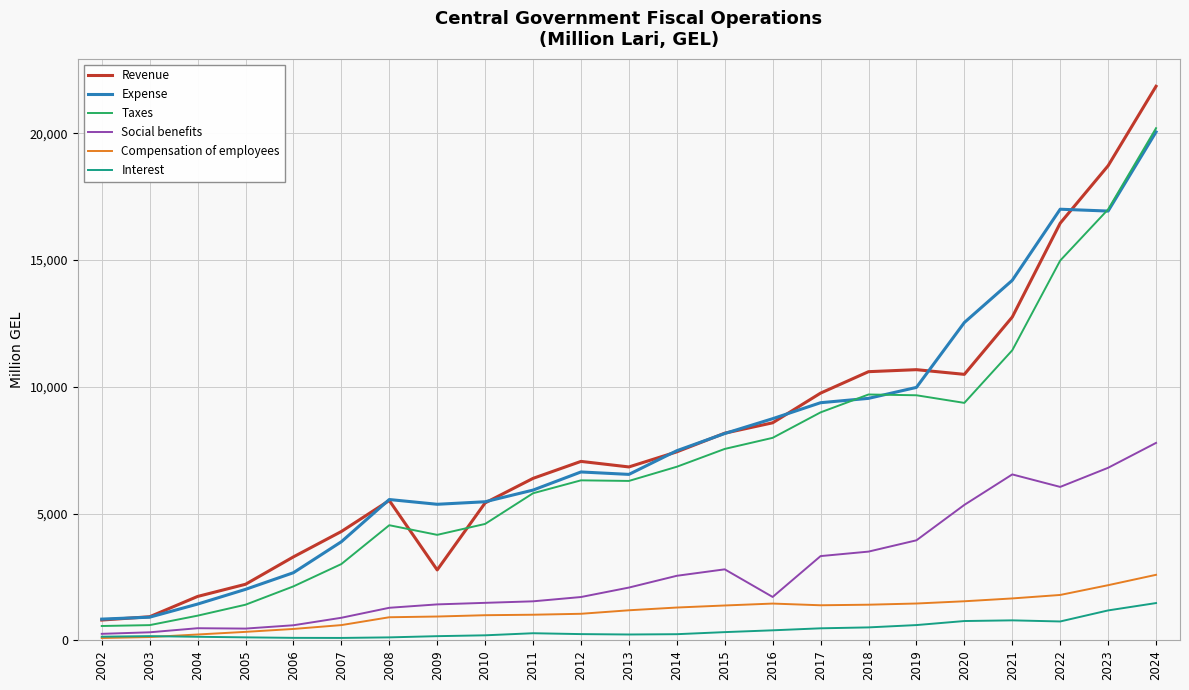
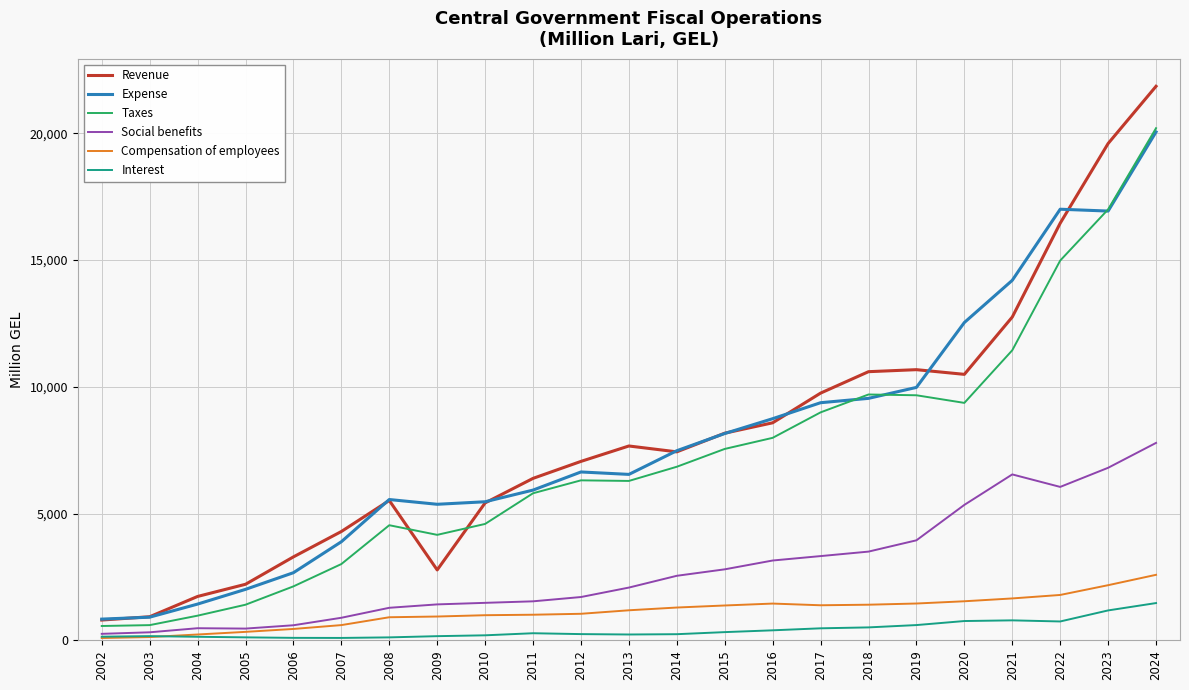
  {
    "Revenue": {
      "2004": "1,700",
      "2005": "2,200",
      "2006": "3,300",
      "2007": "4,300",
      "2009": "2,800",
      "2011": "6,400",
      "2012": "7,100",
-     "2013": "6,800",
+     "2013": "7,700",
      "2016": "8,600",
      "2017": "9,800",
      "2018": "10,600",
      "2019": "10,700",
      "2020": "10,500",
      "2021": "12,800",
      "2022": "16,500",
-     "2023": "18,700",
+     "2023": "19,600",
      "2024": "21,800"
    },
    "Expense": {
      "2004": "1,400",
      "2005": "2,000",
      "2006": "2,700",
      "2007": "3,900",
      "2009": "5,400",
      "2011": "5,900",
      "2012": "6,600",
      "2013": "6,500",
      "2016": "8,700",
      "2017": "9,400",
      "2018": "9,500",
      "2019": "10,000",
      "2020": "12,500",
      "2021": "14,200",
      "2022": "17,000",
      "2024": "20,000"
    },
    "Social benefits": {
      "2002": "300",
      "2003": "300",
      "2004": "500",
      "2005": "500",
      "2006": "600",
      "2007": "900",
      "2008": "1,300",
      "2009": "1,400",
      "2010": "1,500",
      "2011": "1,500",
      "2012": "1,700",
      "2013": "2,100",
      "2014": "2,500",
      "2015": "2,800",
-     "2016": "1,700",
+     "2016": "3,200",
      "2017": "3,300",
      "2018": "3,500",
      "2019": "3,900",
      "2020": "5,300",
      "2021": "6,500",
      "2022": "6,100",
      "2023": "6,800",
      "2024": "7,800"
    },
    "Compensation of employees": {
      "2005": "300",
      "2006": "500",
      "2007": "600",
      "2008": "900",
      "2009": "900",
      "2010": "1,000",
      "2011": "1,000",
      "2012": "1,000",
      "2013": "1,200",
      "2014": "1,300",
      "2015": "1,400",
      "2016": "1,500",
      "2017": "1,400",
      "2018": "1,400",
      "2019": "1,500",
      "2020": "1,500",
      "2021": "1,700",
      "2022": "1,800",
      "2023": "2,200",
      "2024": "2,600"
    }
  }
